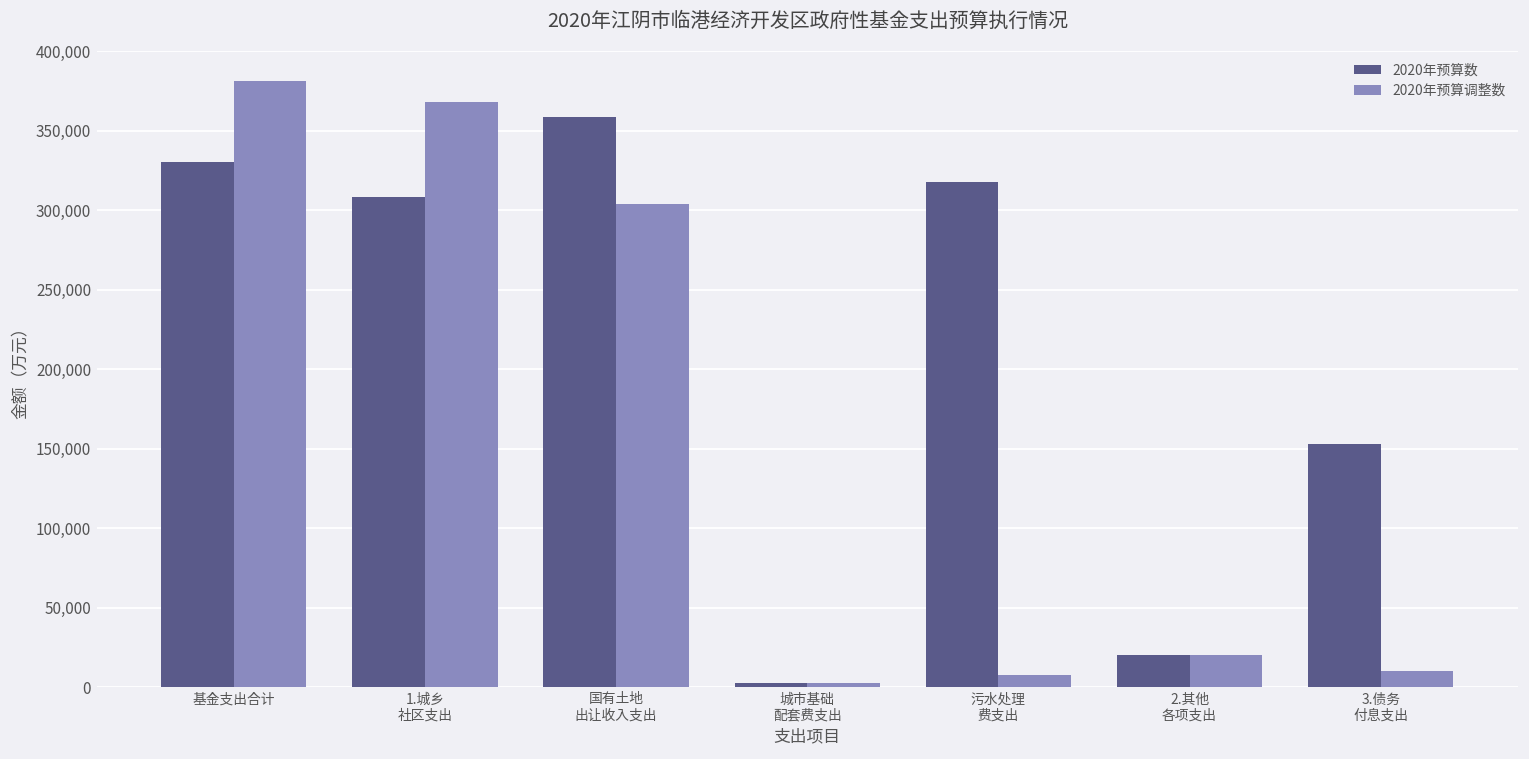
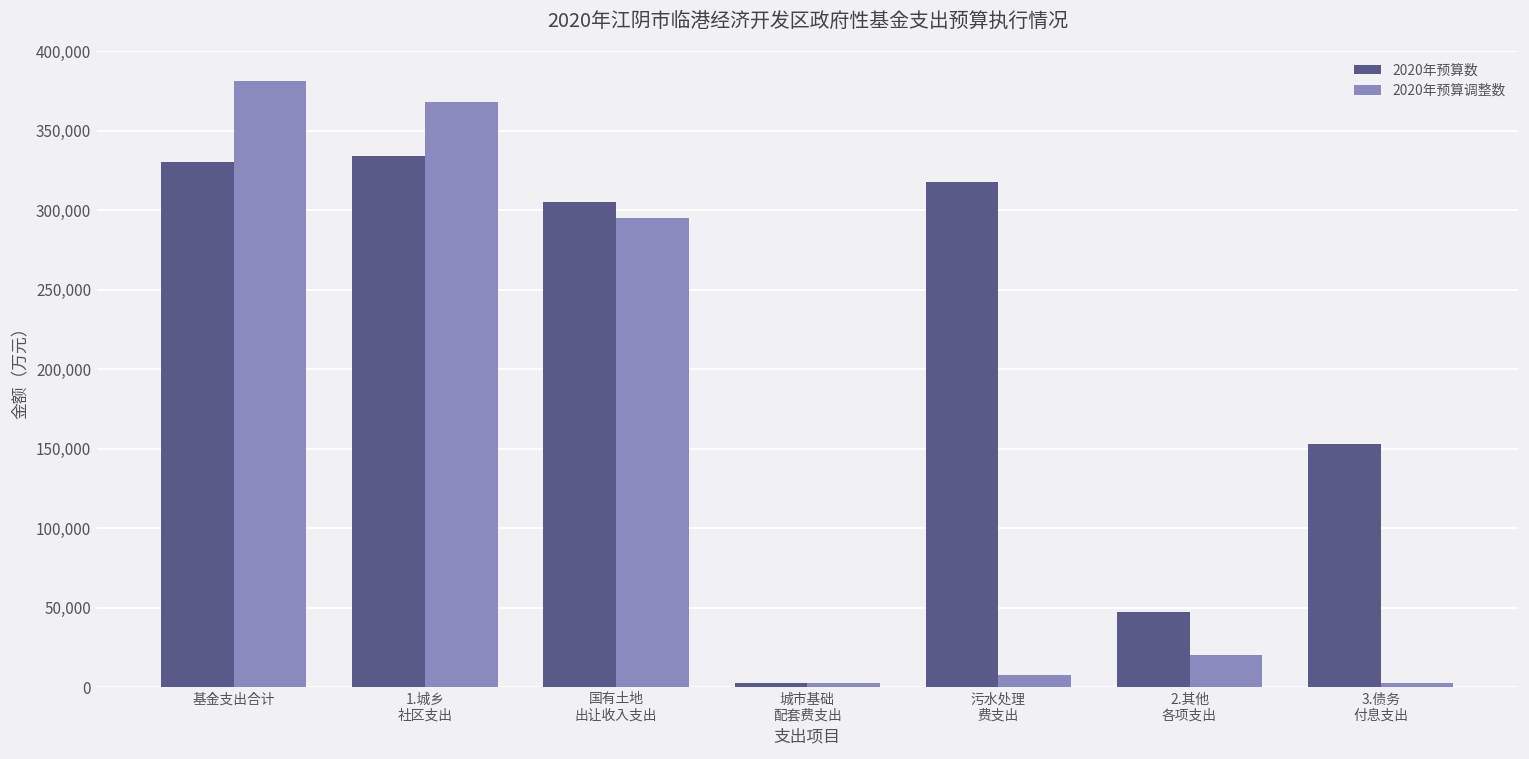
  {
    "2020年预算数": {
      "基金支出合计": "330,000",
-     "1.城乡 社区支出": "309,000",
-     "国有土地 出让收入支出": "359,000",
+     "1.城乡 社区支出": "334,000",
+     "国有土地 出让收入支出": "305,000",
      "城市基础 配套费支出": "3,000",
      "污水处理 费支出": "318,000",
-     "2.其他 各项支出": "20,000",
+     "2.其他 各项支出": "47,000",
      "3.债务 付息支出": "153,000"
    },
    "2020年预算调整数": {
      "基金支出合计": "381,000",
      "1.城乡 社区支出": "368,000",
-     "国有土地 出让收入支出": "304,000",
+     "国有土地 出让收入支出": "295,000",
      "城市基础 配套费支出": "3,000",
      "污水处理 费支出": "8,000",
      "2.其他 各项支出": "20,000",
-     "3.债务 付息支出": "10,000"
+     "3.债务 付息支出": "2,000"
    }
  }
